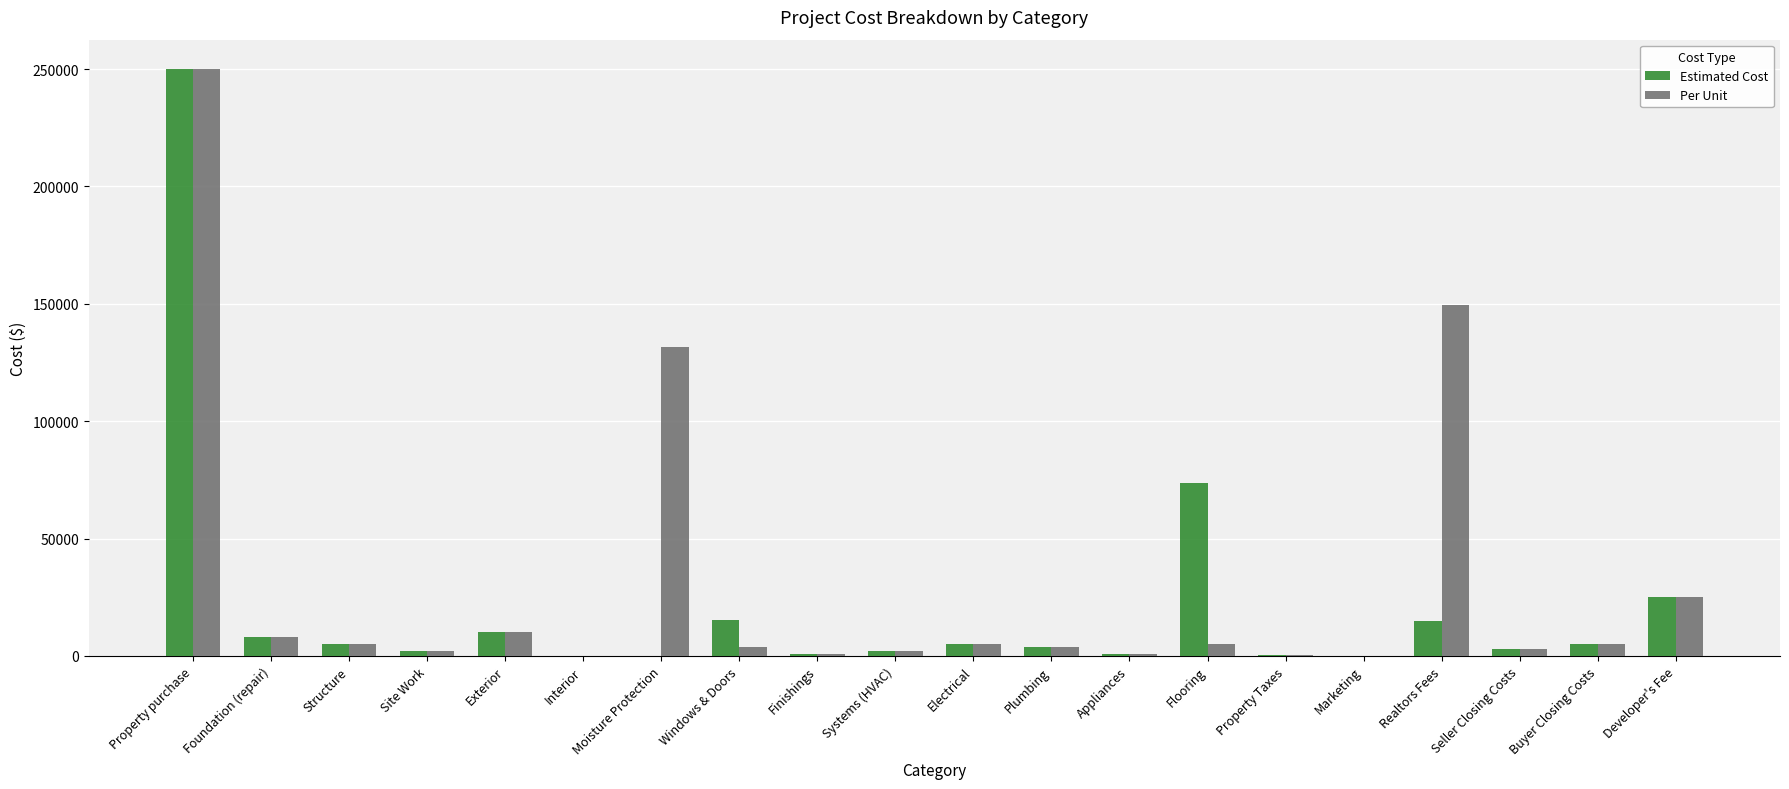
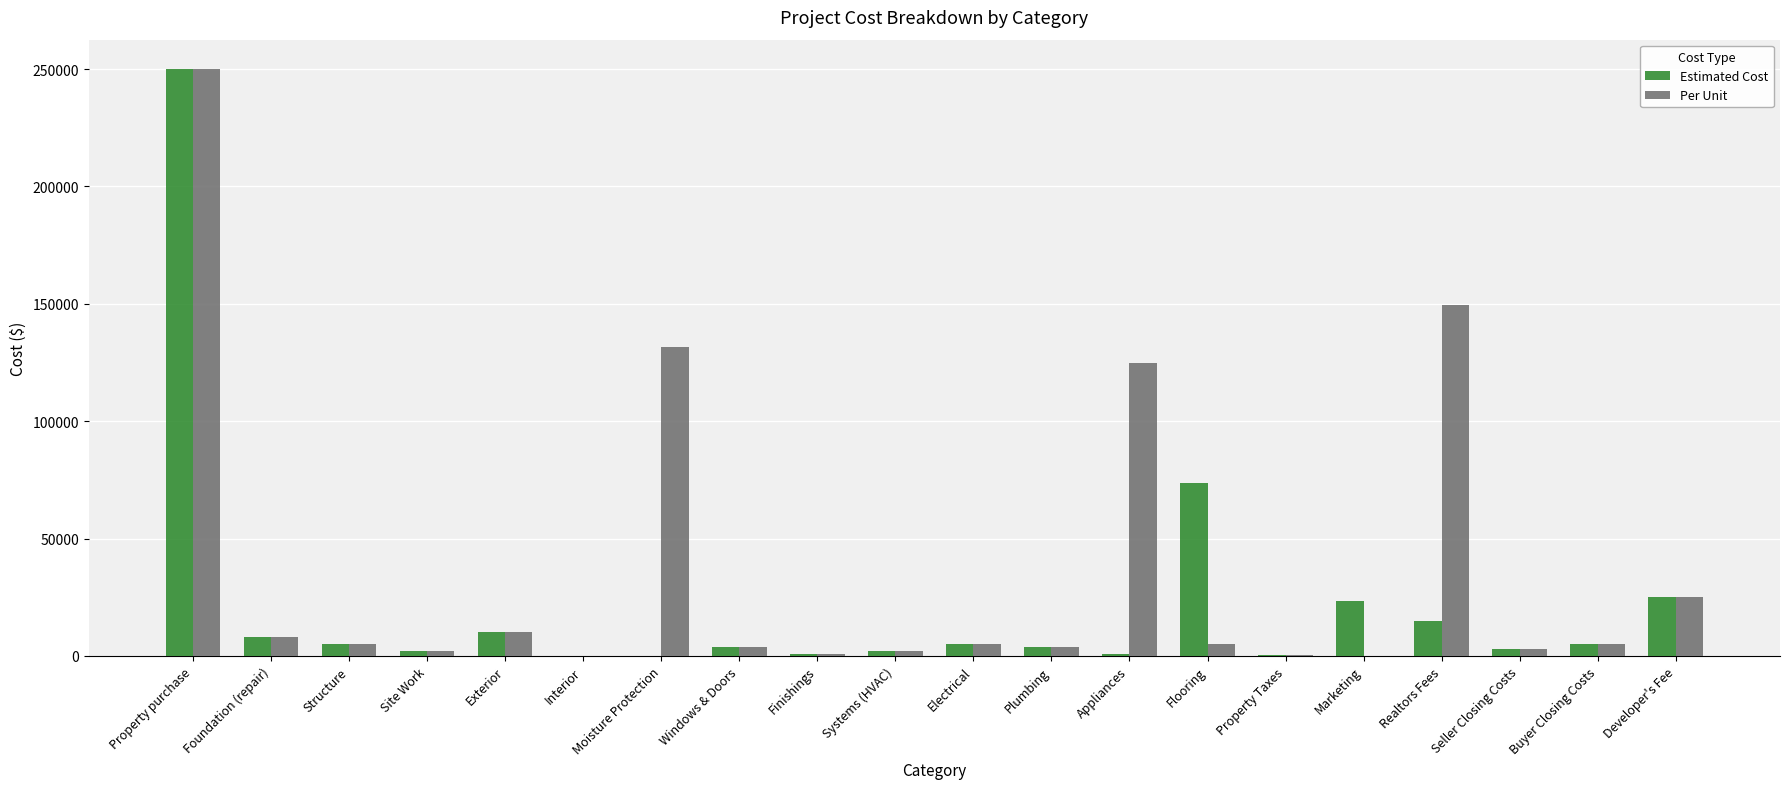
  {
    "Estimated Cost": {
      "Property purchase": 250000,
      "Foundation (repair)": 8000,
      "Structure": 5000,
      "Site Work": 2000,
      "Exterior": 10000,
      "Interior": 0,
      "Moisture Protection": 0,
-     "Windows & Doors": 15000,
+     "Windows & Doors": 4000,
      "Systems (HVAC)": 2000,
      "Electrical": 5000,
      "Plumbing": 4000,
      "Flooring": 74000,
-     "Marketing": 0,
+     "Marketing": 24000,
      "Realtors Fees": 15000,
      "Seller Closing Costs": 3000,
      "Buyer Closing Costs": 5000,
      "Developer's Fee": 25000
    },
    "Per Unit": {
      "Property purchase": 250000,
      "Foundation (repair)": 8000,
      "Structure": 5000,
      "Site Work": 2000,
      "Exterior": 10000,
      "Interior": 0,
      "Moisture Protection": 132000,
      "Windows & Doors": 4000,
      "Systems (HVAC)": 2000,
      "Electrical": 5000,
      "Plumbing": 4000,
-     "Appliances": 1000,
+     "Appliances": 125000,
      "Flooring": 5000,
      "Marketing": 0,
      "Realtors Fees": 150000,
      "Seller Closing Costs": 3000,
      "Buyer Closing Costs": 5000,
      "Developer's Fee": 25000
    }
  }
